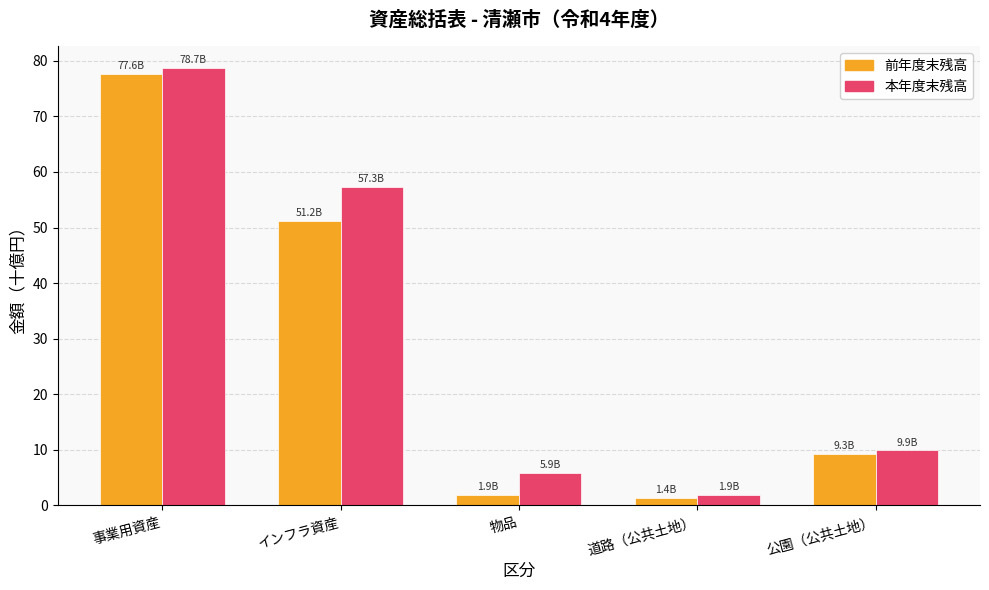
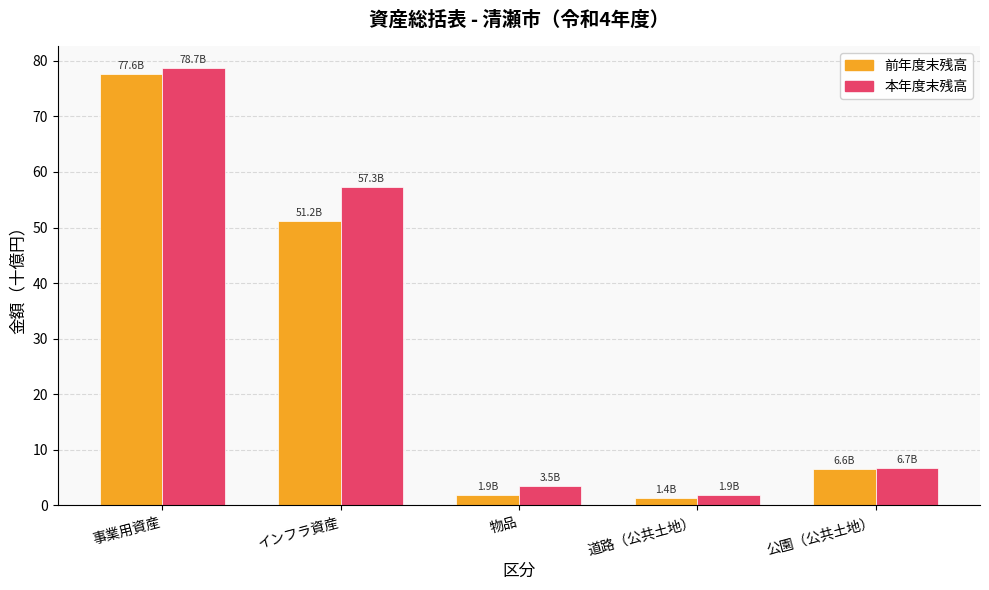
  {
    "前年度末残高": {
      "事業用資産": "77.6B",
      "インフラ資産": "51.2B",
      "物品": "1.9B",
      "道路（公共土地）": "1.4B",
-     "公園（公共土地）": "9.3B"
+     "公園（公共土地）": "6.6B"
    },
    "本年度末残高": {
      "事業用資産": "78.7B",
      "インフラ資産": "57.3B",
-     "物品": "5.9B",
+     "物品": "3.5B",
      "道路（公共土地）": "1.9B",
-     "公園（公共土地）": "9.9B"
+     "公園（公共土地）": "6.7B"
    }
  }
